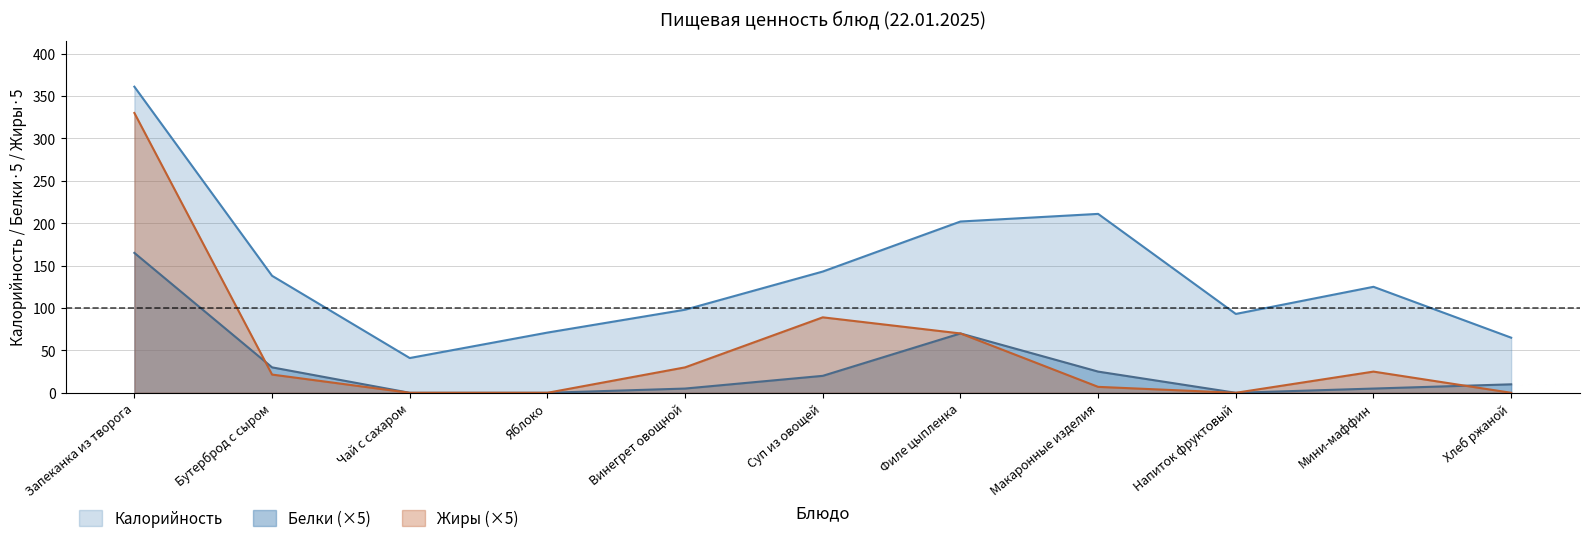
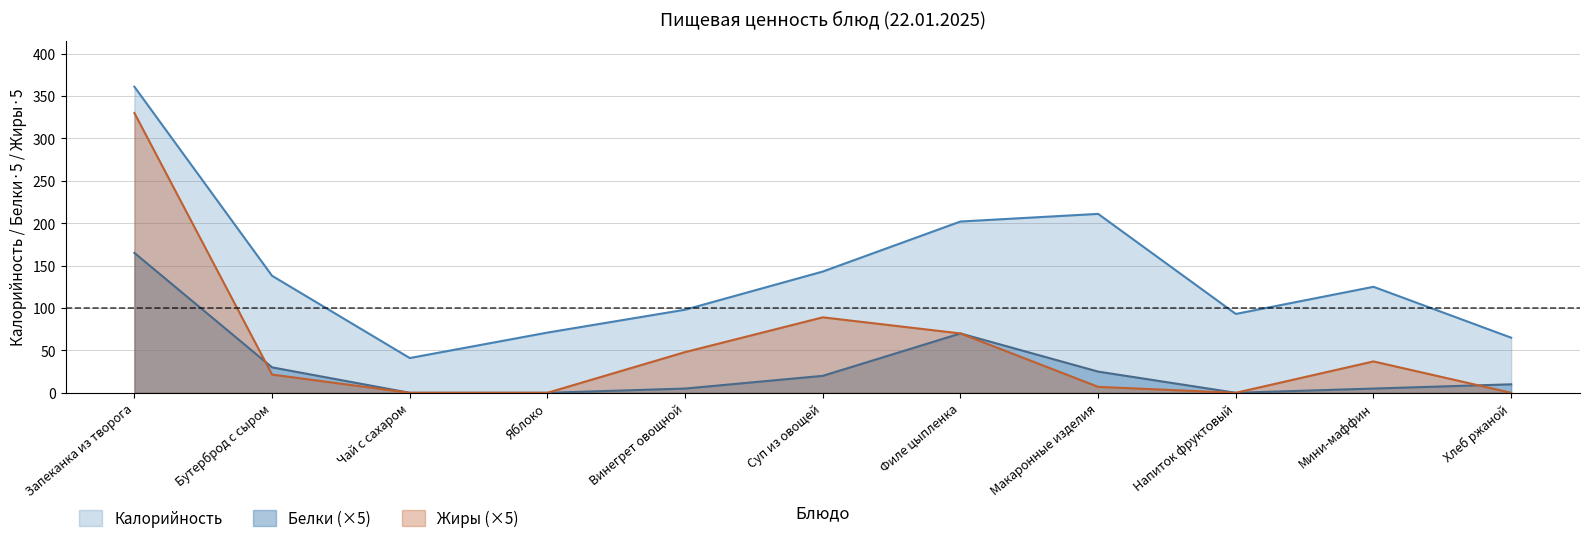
  {
    "Жиры (×5)": {
      "Запеканка из творога": 330,
      "Бутерброд с сыром": 20,
-     "Винегрет овощной": 30,
+     "Винегрет овощной": 50,
      "Суп из овощей": 90,
      "Макаронные изделия": 10,
-     "Мини-маффин": 30,
+     "Мини-маффин": 40,
      "Хлеб ржаной": 0
    }
  }
